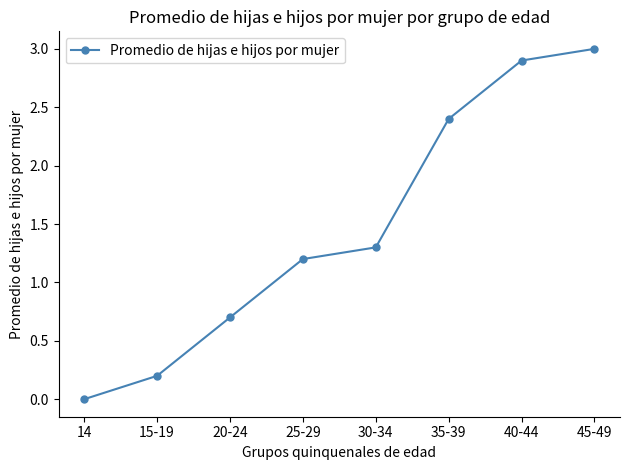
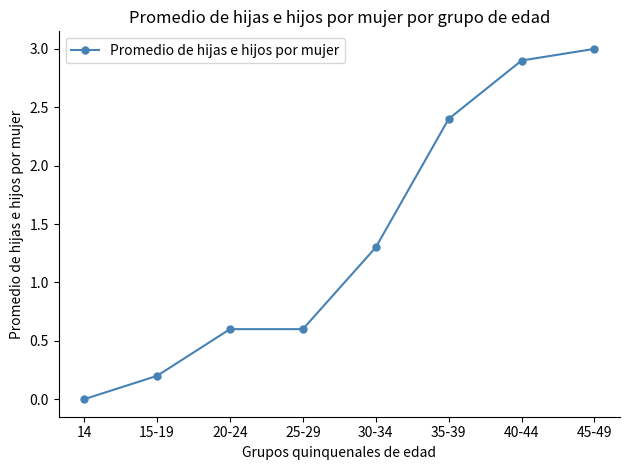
  {
    "14": 0.0,
    "15-19": 0.2,
-   "20-24": 0.7,
-   "25-29": 1.2,
+   "20-24": 0.6,
+   "25-29": 0.6,
    "30-34": 1.3,
    "35-39": 2.4,
    "40-44": 2.9,
    "45-49": 3.0
  }
